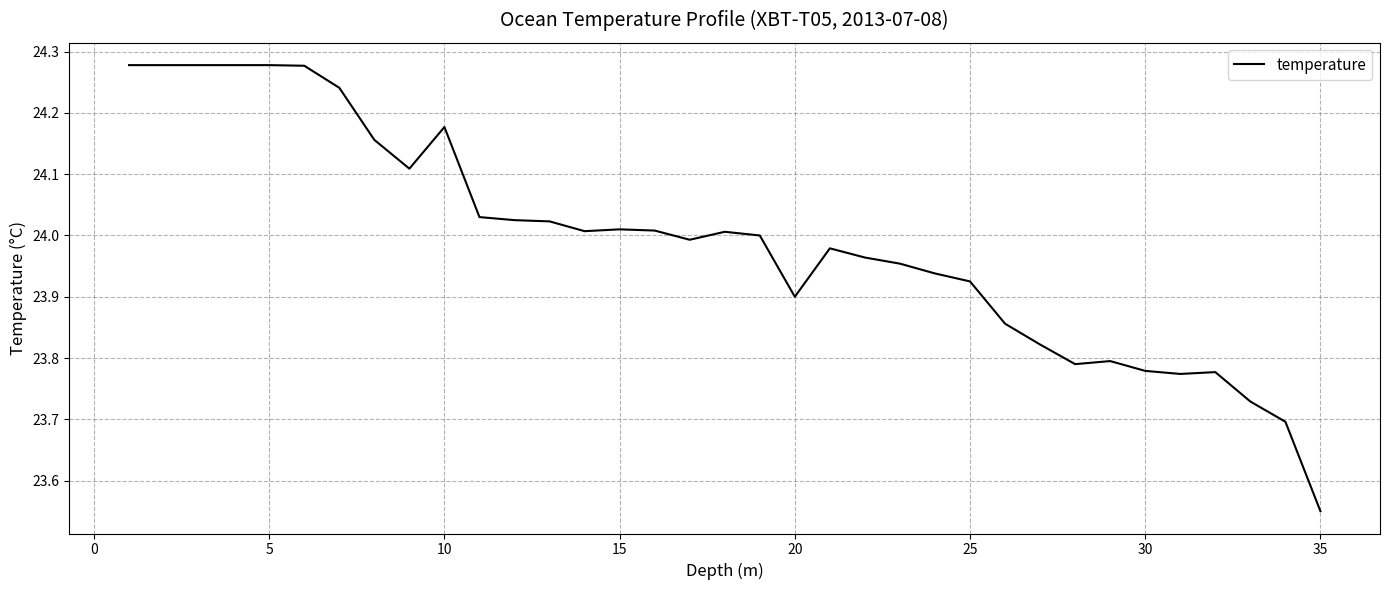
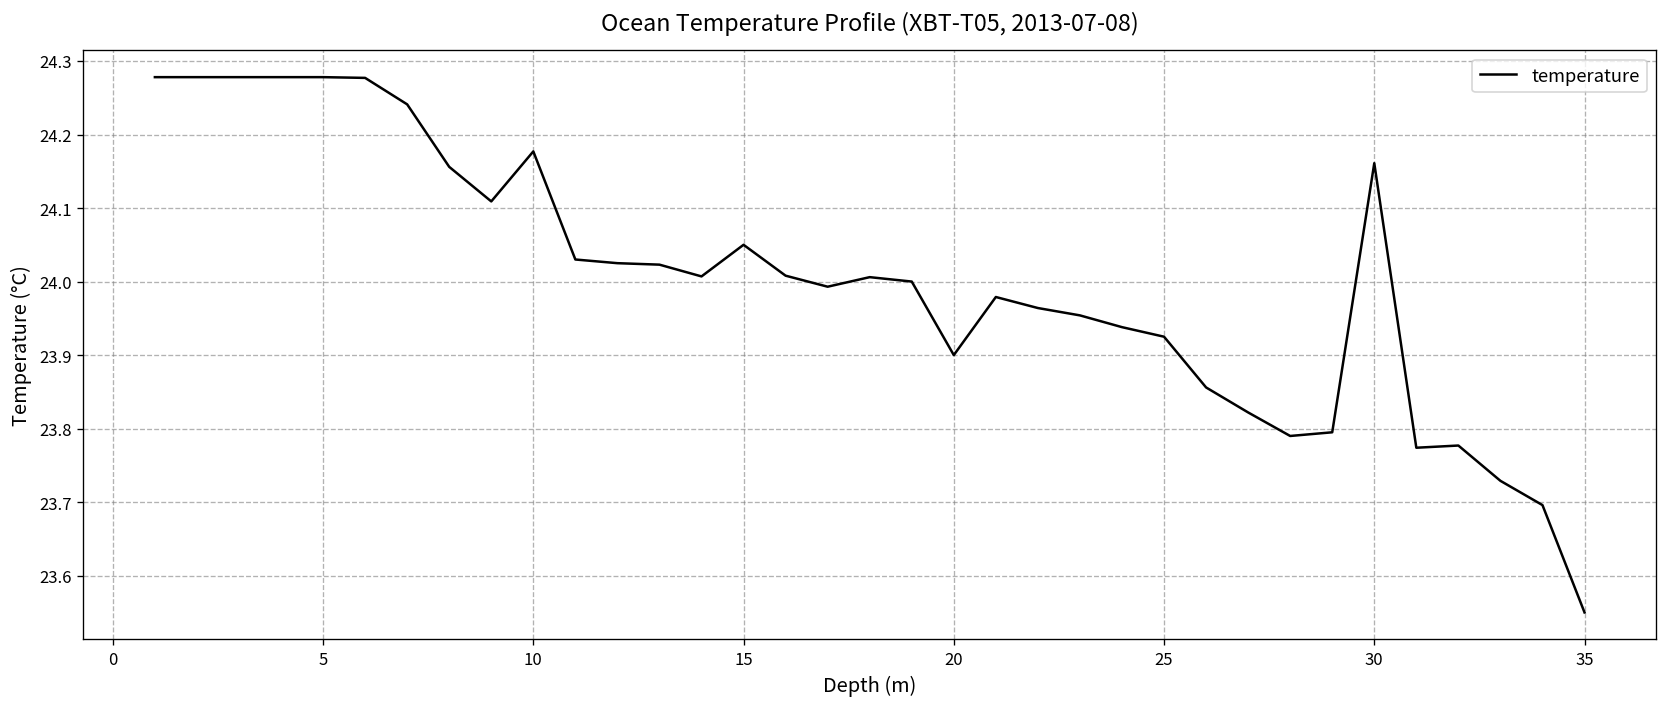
  {
    "5": 24.28,
    "10": 24.18,
-   "15": 24.01,
+   "15": 24.05,
    "20": 23.90,
    "25": 23.93,
-   "30": 23.78,
+   "30": 24.16,
    "35": 23.55
  }
